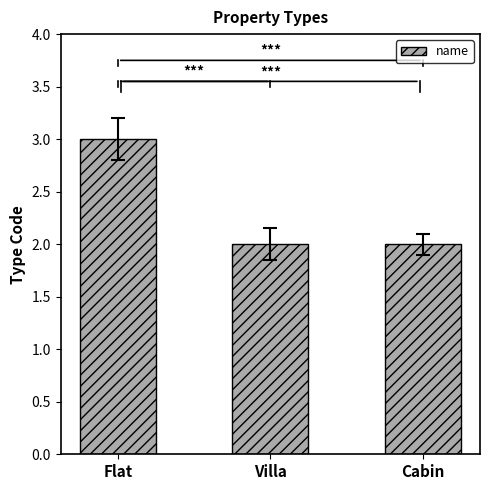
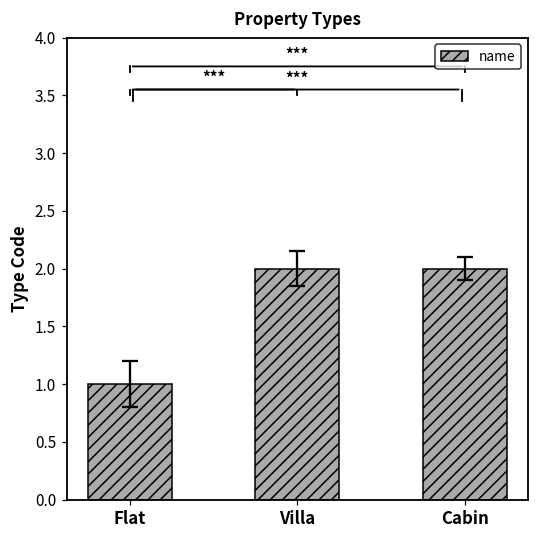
  {
    "name": {
-     "Flat": 3,
+     "Flat": 1,
      "Villa": 2,
      "Cabin": 2
    }
  }
